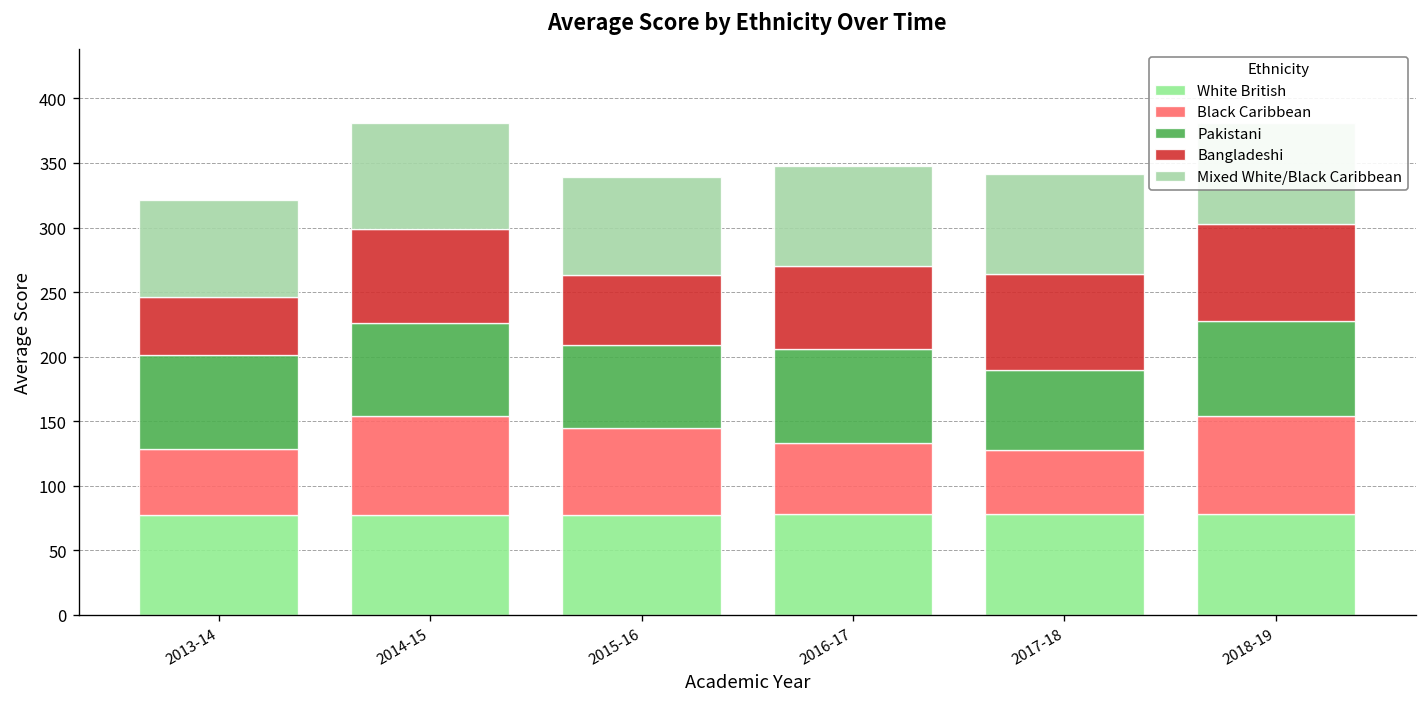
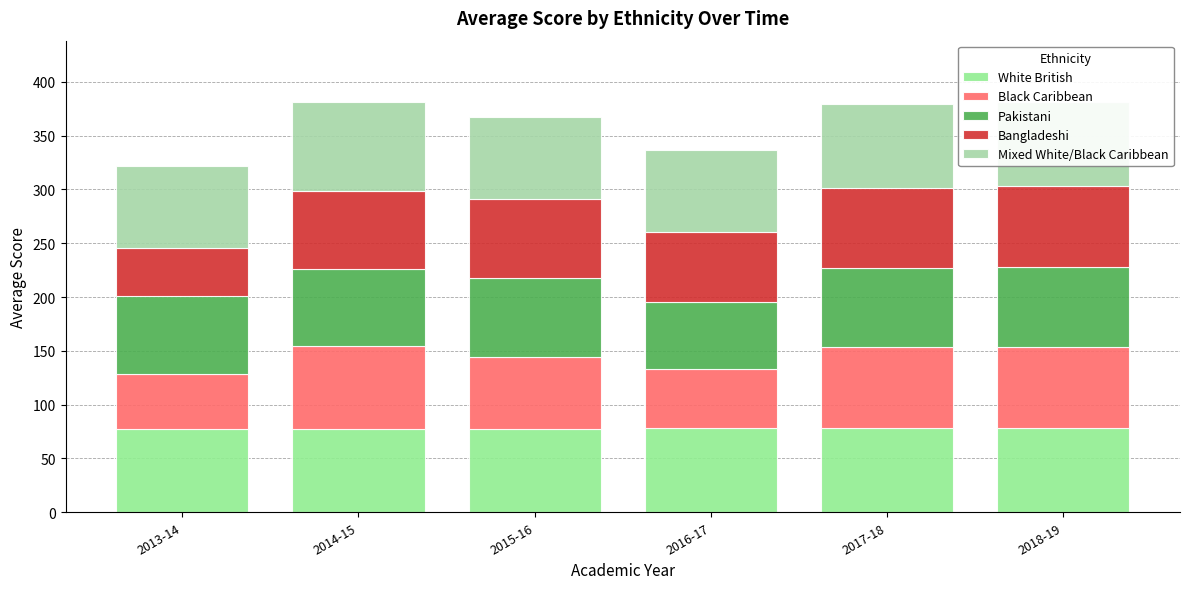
  {
    "Black Caribbean": {
      "2013-14": 52,
      "2014-15": 77,
      "2015-16": 67,
      "2016-17": 55,
-     "2017-18": 50,
+     "2017-18": 75,
      "2018-19": 76
    },
    "Pakistani": {
      "2013-14": 72,
      "2014-15": 72,
-     "2015-16": 65,
-     "2016-17": 73,
-     "2017-18": 62,
+     "2015-16": 73,
+     "2016-17": 63,
+     "2017-18": 73,
      "2018-19": 74
    },
    "Bangladeshi": {
      "2013-14": 45,
      "2014-15": 73,
-     "2015-16": 54,
+     "2015-16": 74,
      "2016-17": 64,
      "2017-18": 75,
      "2018-19": 75
    }
  }
